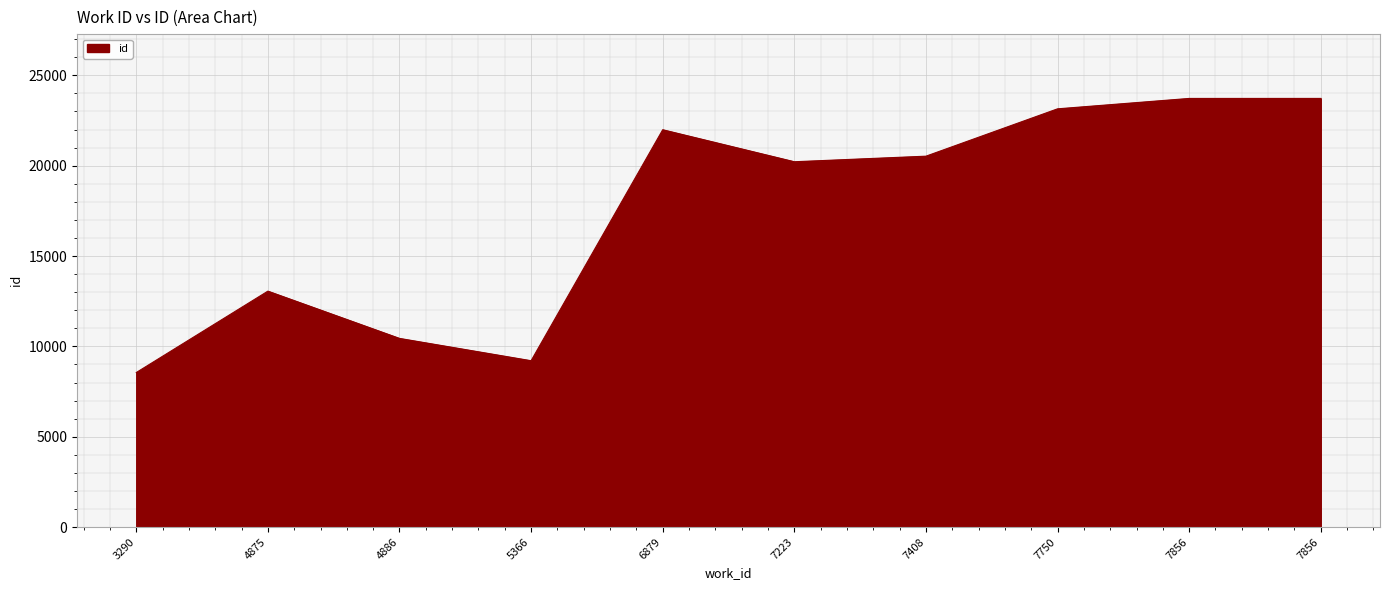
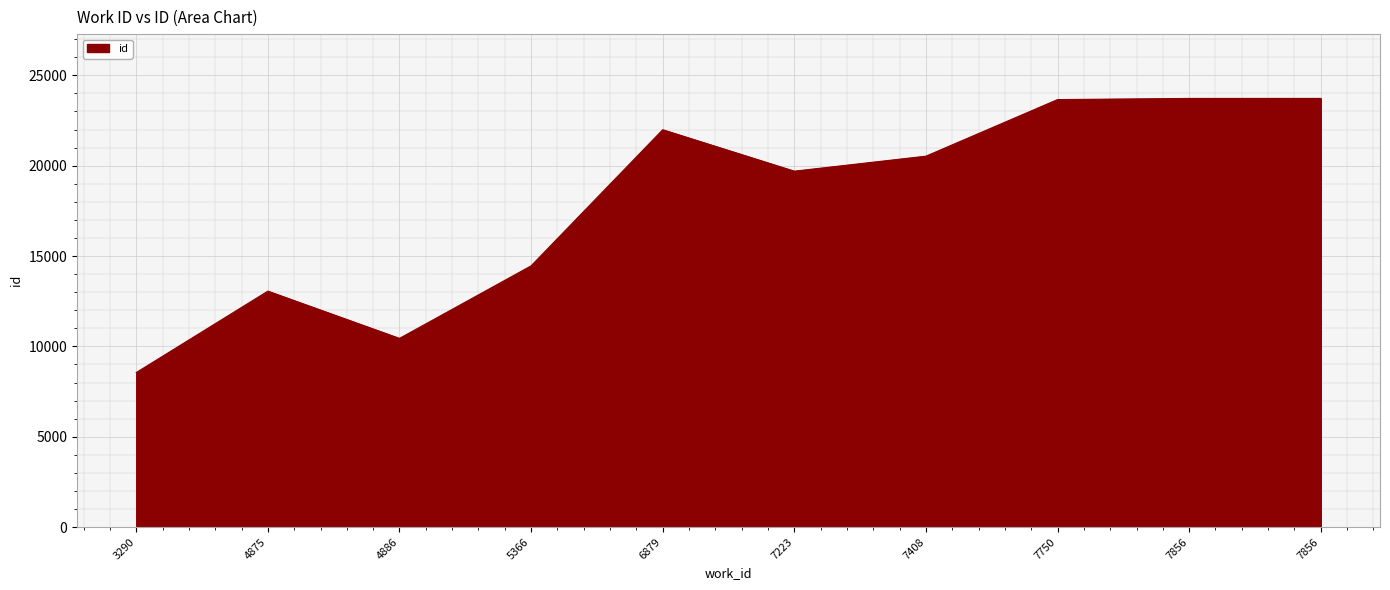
  {
    "3290": 8600,
    "4875": 13100,
    "4886": 10400,
-   "5366": 9200,
+   "5366": 14500,
    "6879": 22000,
-   "7223": 20200,
+   "7223": 19700,
    "7408": 20500,
-   "7750": 23100
+   "7750": 23700
  }
